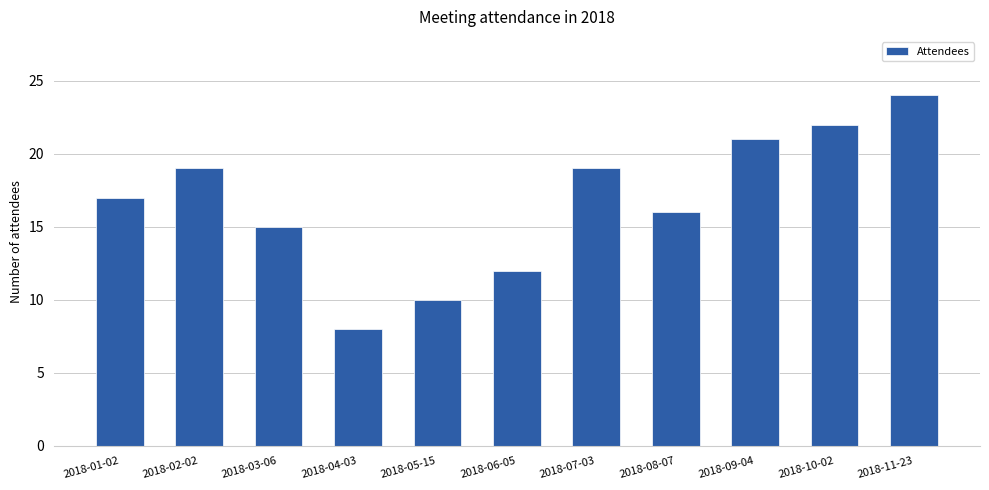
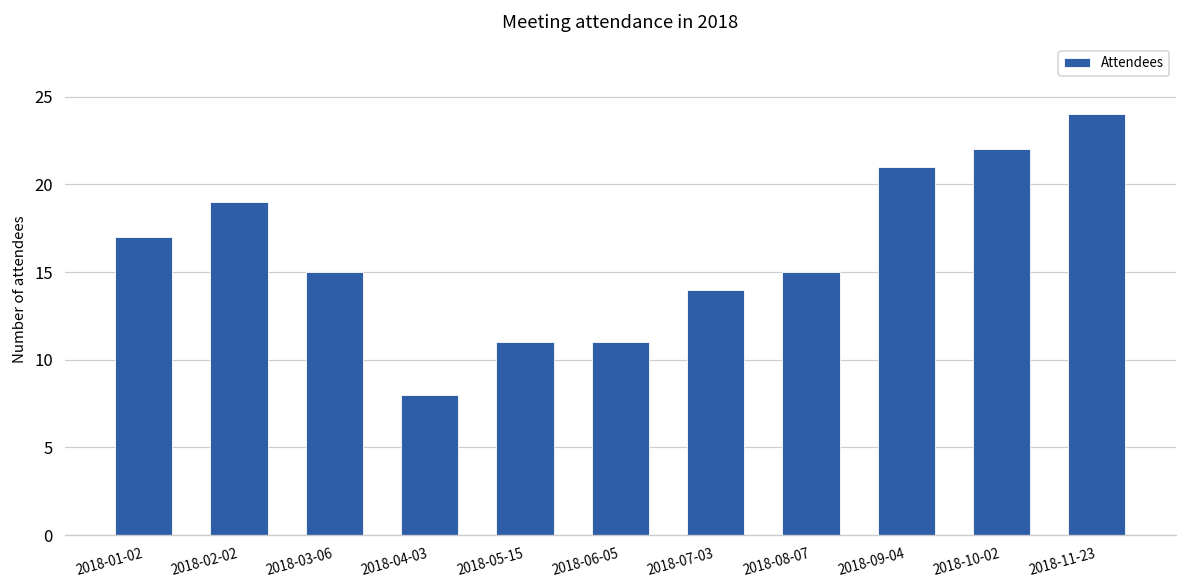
  {
    "2018-01-02": 17,
    "2018-02-02": 19,
    "2018-03-06": 15,
    "2018-04-03": 8,
-   "2018-05-15": 10,
-   "2018-06-05": 12,
-   "2018-07-03": 19,
-   "2018-08-07": 16,
+   "2018-05-15": 11,
+   "2018-06-05": 11,
+   "2018-07-03": 14,
+   "2018-08-07": 15,
    "2018-09-04": 21,
    "2018-10-02": 22,
    "2018-11-23": 24
  }
